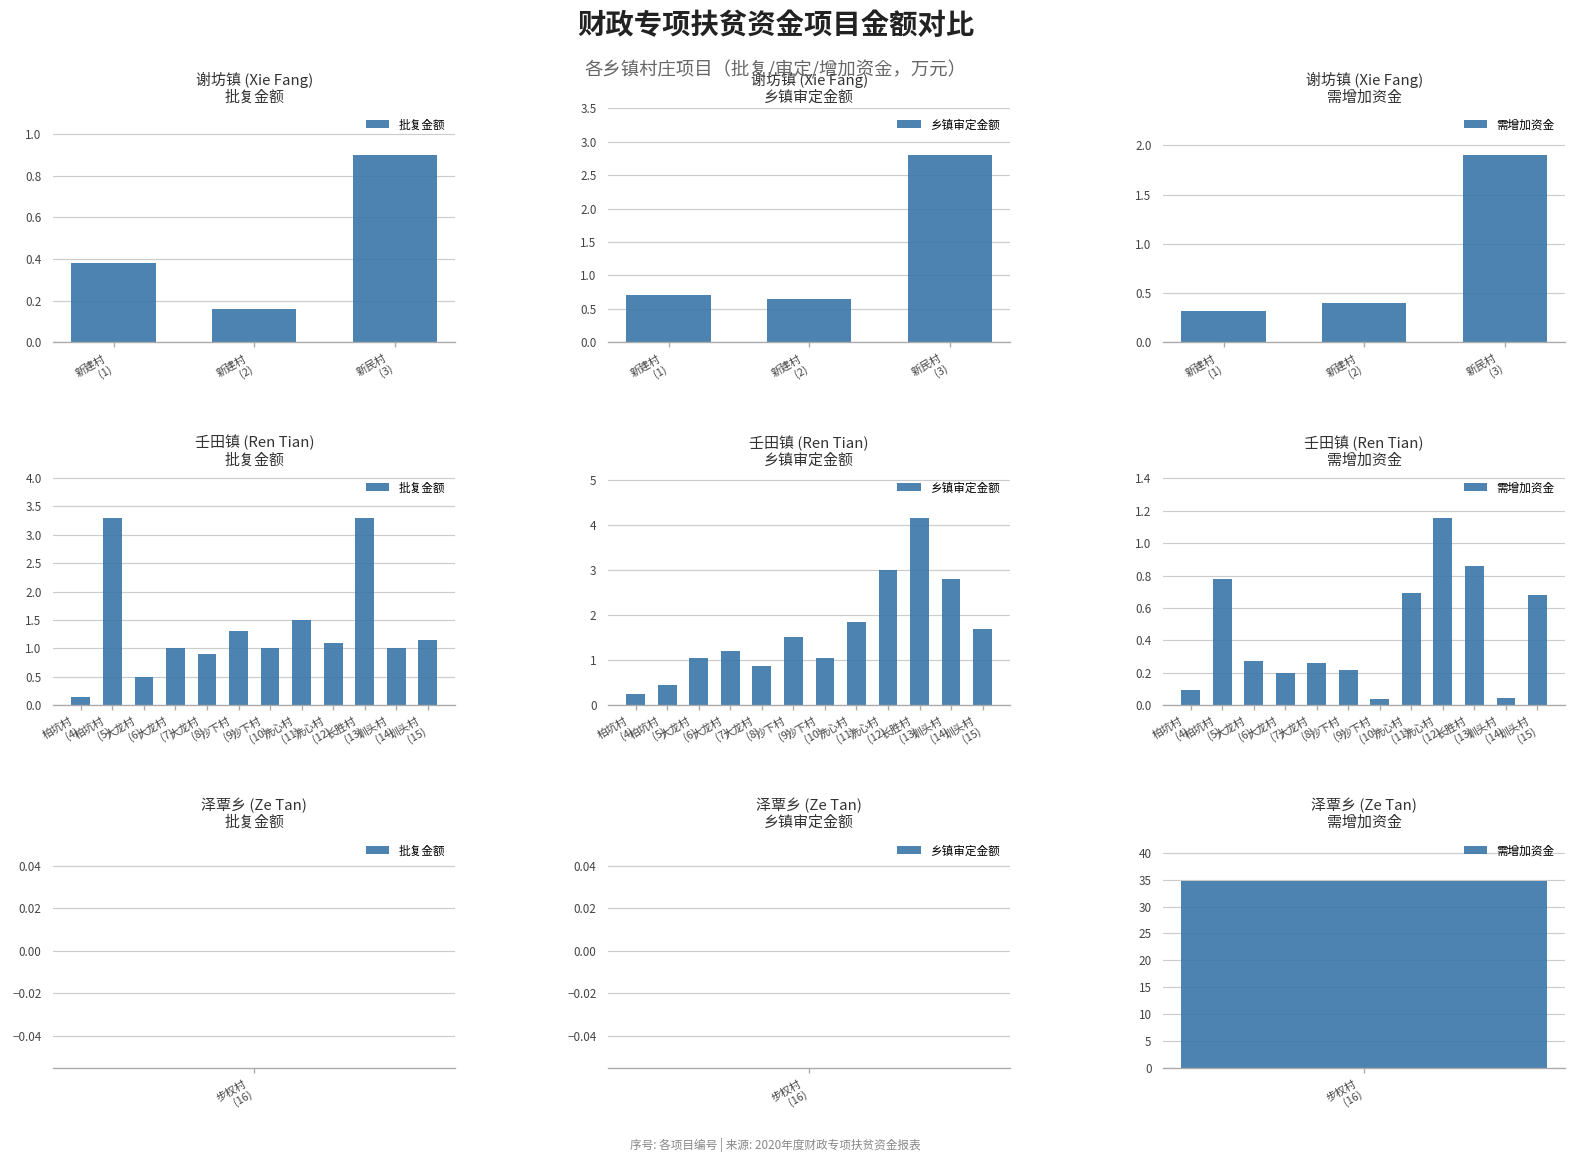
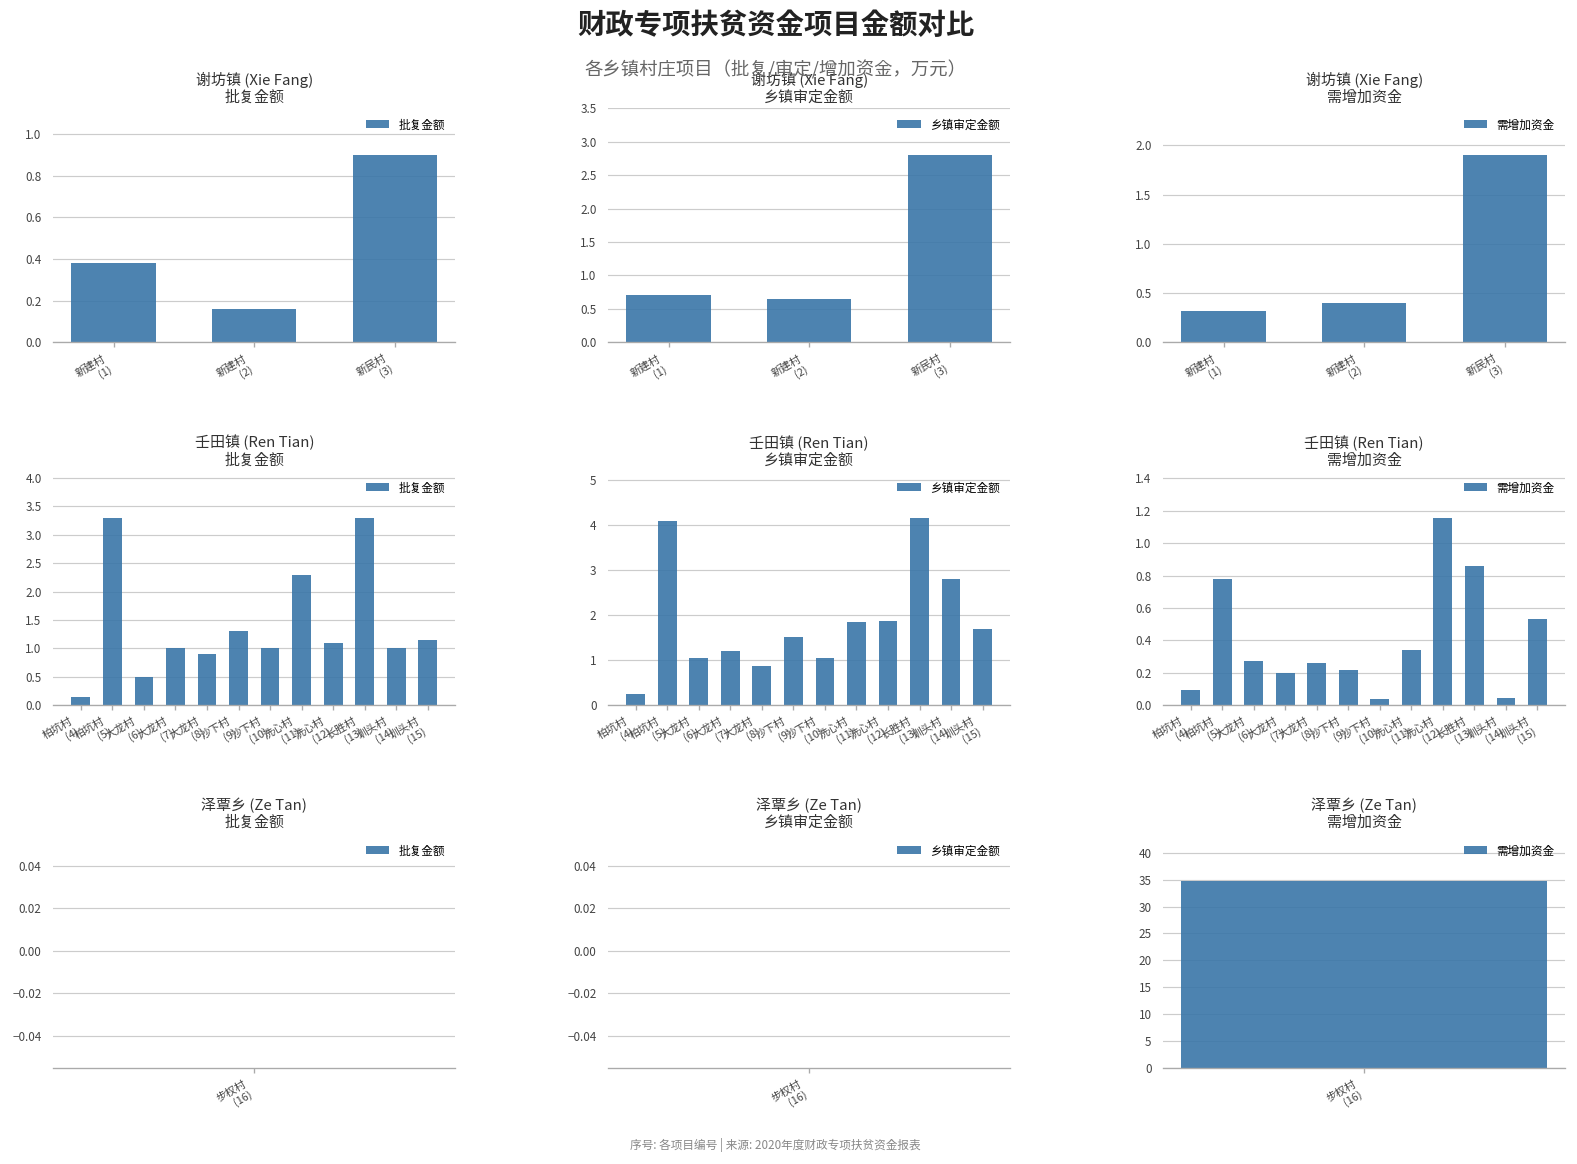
  {
    "谢坊镇 (Xie Fang) 批复金额": {
      "新建村 (1)": 0.38,
      "新建村 (2)": 0.16,
      "新民村 (3)": 0.90
    },
    "谢坊镇 (Xie Fang) 乡镇审定金额": {
      "新建村 (1)": 0.7,
      "新建村 (2)": 0.6,
      "新民村 (3)": 2.8
    },
    "谢坊镇 (Xie Fang) 需增加资金": {
      "新建村 (1)": 0.3,
      "新建村 (2)": 0.4,
      "新民村 (3)": 1.9
    },
    "壬田镇 (Ren Tian) 批复金额": {
      "柏坑村 (4)": 0.2,
      "柏坑村 (5)": 3.3,
      "大龙村 (6)": 0.5,
      "大龙村 (7)": 1.0,
      "大龙村 (8)": 0.9,
      "沙下村 (9)": 1.3,
      "沙下村 (10)": 1.0,
-     "洗心村 (11)": 1.5,
+     "洗心村 (11)": 2.3,
      "洗心村 (12)": 1.1,
      "长胜村 (13)": 3.3,
      "圳头村 (14)": 1.0,
      "圳头村 (15)": 1.2
    },
    "壬田镇 (Ren Tian) 乡镇审定金额": {
      "柏坑村 (4)": 0.2,
-     "柏坑村 (5)": 0.4,
+     "柏坑村 (5)": 4.1,
      "大龙村 (6)": 1.0,
      "大龙村 (7)": 1.2,
      "大龙村 (8)": 0.9,
      "沙下村 (9)": 1.5,
      "沙下村 (10)": 1.0,
      "洗心村 (11)": 1.8,
-     "洗心村 (12)": 3.0,
+     "洗心村 (12)": 1.9,
      "长胜村 (13)": 4.2,
      "圳头村 (14)": 2.8,
      "圳头村 (15)": 1.7
    },
    "壬田镇 (Ren Tian) 需增加资金": {
      "柏坑村 (4)": 0.09,
      "柏坑村 (5)": 0.78,
      "大龙村 (6)": 0.27,
      "大龙村 (7)": 0.20,
      "大龙村 (8)": 0.26,
      "沙下村 (9)": 0.22,
      "沙下村 (10)": 0.04,
-     "洗心村 (11)": 0.69,
+     "洗心村 (11)": 0.34,
      "洗心村 (12)": 1.16,
      "长胜村 (13)": 0.86,
      "圳头村 (14)": 0.05,
-     "圳头村 (15)": 0.68
+     "圳头村 (15)": 0.53
    },
    "泽覃乡 (Ze Tan) 批复金额": {
      "步权村 (16)": 0.000
    },
    "泽覃乡 (Ze Tan) 乡镇审定金额": {
      "步权村 (16)": 0.000
    },
    "泽覃乡 (Ze Tan) 需增加资金": {
      "步权村 (16)": 35
    }
  }
